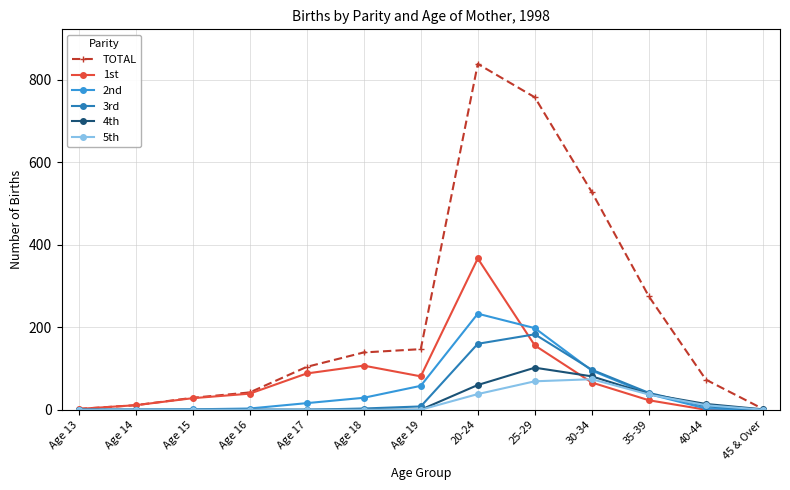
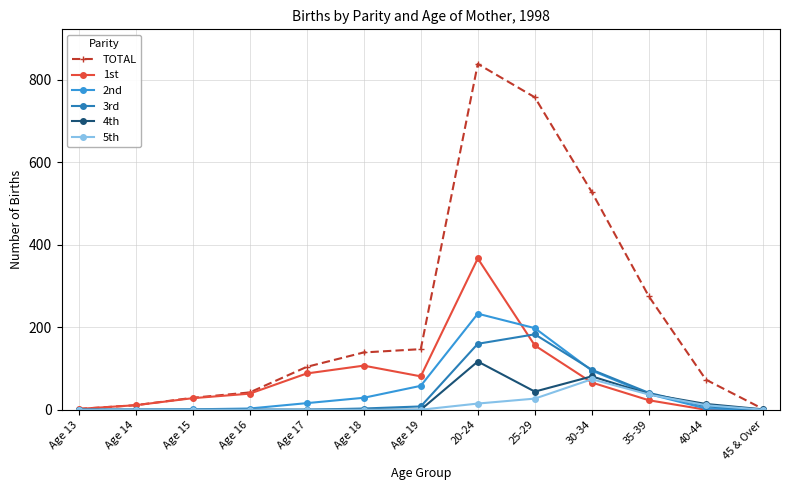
  {
    "4th": {
-     "20-24": 60,
-     "25-29": 100,
+     "20-24": 120,
+     "25-29": 40,
      "30-34": 80
    },
    "5th": {
-     "20-24": 40,
-     "25-29": 70,
+     "20-24": 20,
+     "25-29": 30,
      "30-34": 70
    }
  }
